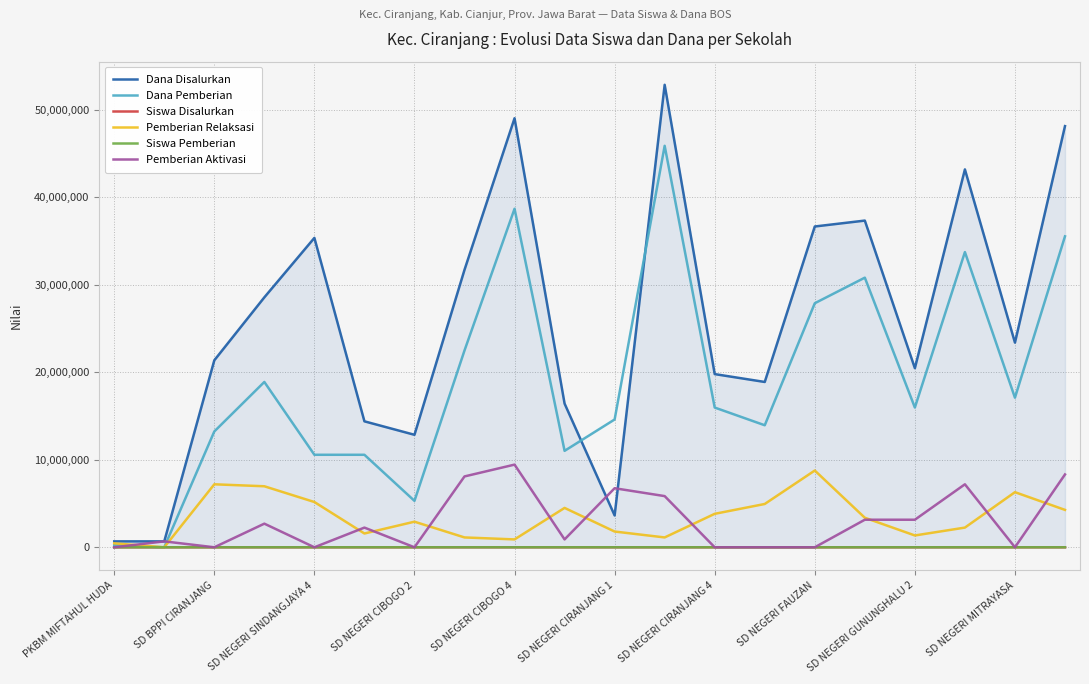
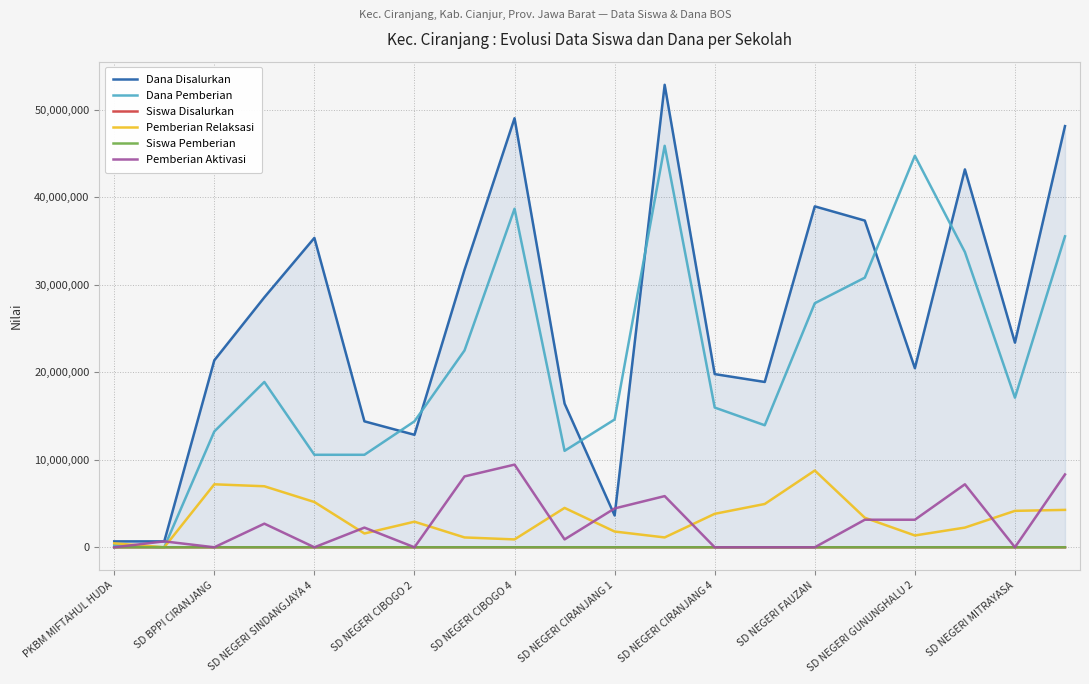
  {
    "Dana Disalurkan": {
      "SD BPPI CIRANJANG": "21,000,000",
      "SD NEGERI SINDANGJAYA 4": "35,000,000",
      "SD NEGERI CIBOGO 2": "13,000,000",
      "SD NEGERI CIBOGO 4": "49,000,000",
      "SD NEGERI CIRANJANG 1": "4,000,000",
      "SD NEGERI CIRANJANG 4": "20,000,000",
-     "SD NEGERI FAUZAN": "37,000,000",
+     "SD NEGERI FAUZAN": "39,000,000",
      "SD NEGERI GUNUNGHALU 2": "20,000,000",
      "SD NEGERI MITRAYASA": "23,000,000"
    },
    "Dana Pemberian": {
      "SD BPPI CIRANJANG": "13,000,000",
      "SD NEGERI SINDANGJAYA 4": "11,000,000",
-     "SD NEGERI CIBOGO 2": "5,000,000",
+     "SD NEGERI CIBOGO 2": "14,000,000",
      "SD NEGERI CIBOGO 4": "39,000,000",
      "SD NEGERI CIRANJANG 1": "15,000,000",
      "SD NEGERI CIRANJANG 4": "16,000,000",
      "SD NEGERI FAUZAN": "28,000,000",
-     "SD NEGERI GUNUNGHALU 2": "16,000,000",
+     "SD NEGERI GUNUNGHALU 2": "45,000,000",
      "SD NEGERI MITRAYASA": "17,000,000"
    },
    "Siswa Pemberian": {
      "SD NEGERI CIBOGO 4": "0",
      "SD NEGERI CIRANJANG 1": "0",
      "SD NEGERI GUNUNGHALU 2": "0"
    },
    "Pemberian Relaksasi": {
      "SD BPPI CIRANJANG": "7,000,000",
      "SD NEGERI SINDANGJAYA 4": "5,000,000",
      "SD NEGERI CIBOGO 2": "3,000,000",
      "SD NEGERI CIBOGO 4": "1,000,000",
      "SD NEGERI CIRANJANG 1": "2,000,000",
      "SD NEGERI CIRANJANG 4": "4,000,000",
      "SD NEGERI FAUZAN": "9,000,000",
      "SD NEGERI GUNUNGHALU 2": "1,000,000",
-     "SD NEGERI MITRAYASA": "6,000,000"
+     "SD NEGERI MITRAYASA": "4,000,000"
    },
    "Pemberian Aktivasi": {
      "SD NEGERI CIBOGO 4": "9,000,000",
-     "SD NEGERI CIRANJANG 1": "7,000,000",
+     "SD NEGERI CIRANJANG 1": "4,000,000",
      "SD NEGERI GUNUNGHALU 2": "3,000,000"
    }
  }
